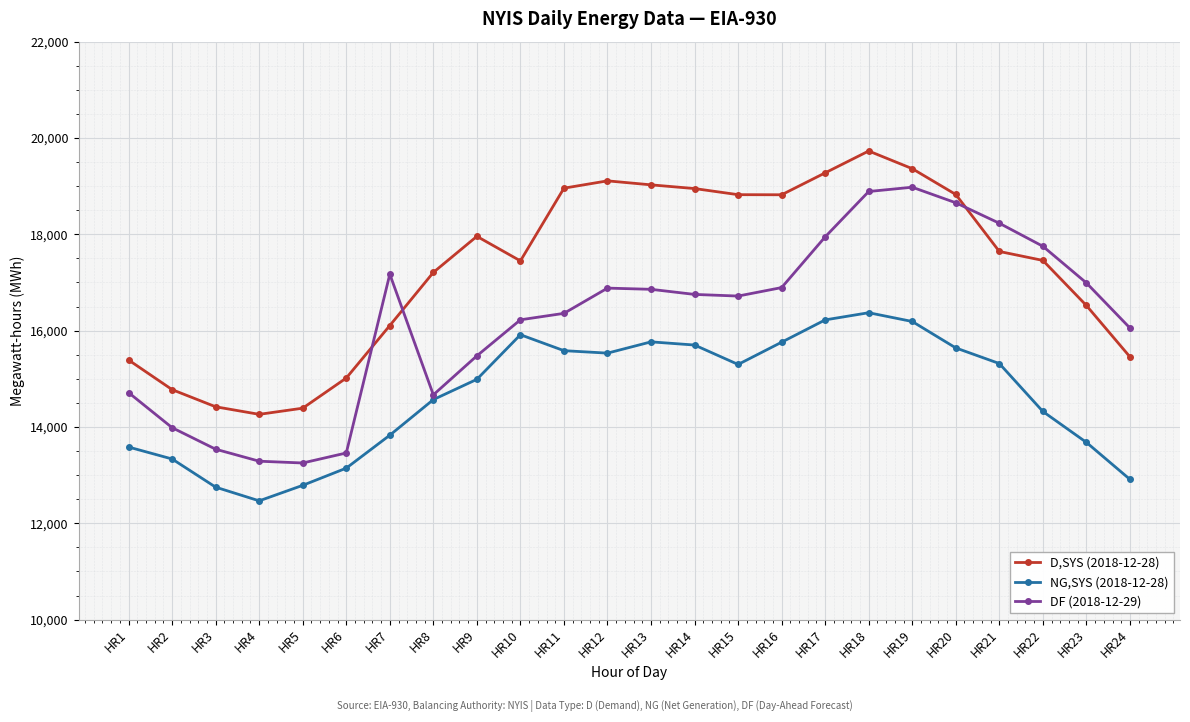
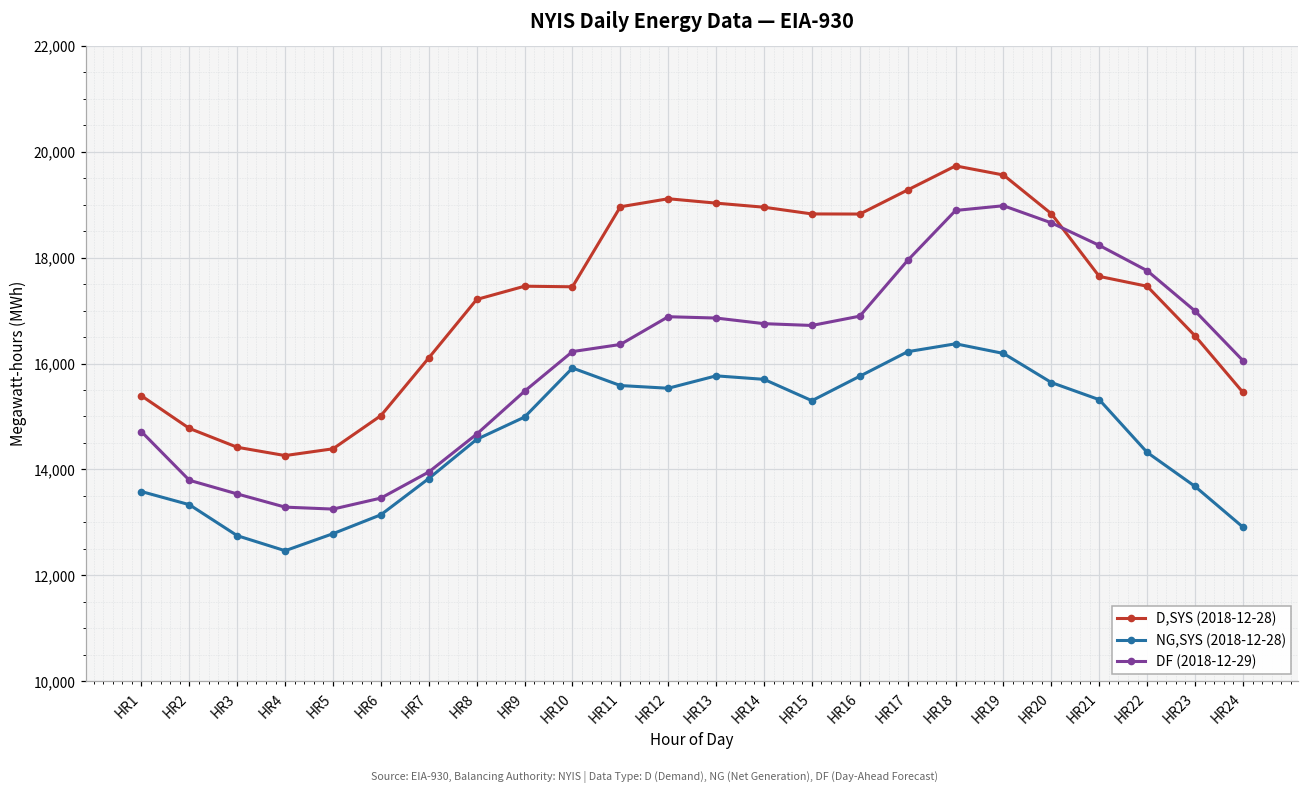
  {
    "D,SYS (2018-12-28)": {
      "HR1": "15,400",
      "HR2": "14,800",
      "HR3": "14,400",
      "HR4": "14,300",
      "HR5": "14,400",
      "HR6": "15,000",
      "HR7": "16,100",
      "HR8": "17,200",
-     "HR9": "18,000",
+     "HR9": "17,500",
      "HR10": "17,400",
      "HR11": "19,000",
      "HR12": "19,100",
      "HR13": "19,000",
      "HR14": "19,000",
      "HR15": "18,800",
      "HR16": "18,800",
      "HR17": "19,300",
      "HR18": "19,700",
-     "HR19": "19,400",
+     "HR19": "19,600",
      "HR20": "18,800",
      "HR21": "17,600",
      "HR22": "17,500",
      "HR23": "16,500",
      "HR24": "15,500"
    },
    "NG,SYS (2018-12-28)": {
      "HR1": "13,600",
      "HR2": "13,300",
      "HR3": "12,800",
      "HR4": "12,500",
      "HR5": "12,800",
      "HR6": "13,100",
      "HR7": "13,800",
      "HR8": "14,600",
      "HR9": "15,000",
      "HR10": "15,900",
      "HR11": "15,600",
      "HR12": "15,500",
      "HR13": "15,800",
      "HR14": "15,700",
      "HR15": "15,300",
      "HR16": "15,800",
      "HR17": "16,200",
      "HR18": "16,400",
      "HR19": "16,200",
      "HR20": "15,600",
      "HR21": "15,300",
      "HR22": "14,300",
      "HR23": "13,700",
      "HR24": "12,900"
    },
    "DF (2018-12-29)": {
      "HR1": "14,700",
-     "HR2": "14,000",
+     "HR2": "13,800",
      "HR3": "13,500",
      "HR4": "13,300",
      "HR5": "13,300",
      "HR6": "13,500",
-     "HR7": "17,200",
+     "HR7": "14,000",
      "HR8": "14,700",
      "HR9": "15,500",
      "HR10": "16,200",
      "HR11": "16,400",
      "HR12": "16,900",
      "HR13": "16,900",
      "HR14": "16,800",
      "HR15": "16,700",
      "HR16": "16,900",
      "HR17": "17,900",
      "HR18": "18,900",
      "HR19": "19,000",
      "HR20": "18,700",
      "HR21": "18,200",
      "HR22": "17,800",
      "HR23": "17,000",
      "HR24": "16,100"
    }
  }
